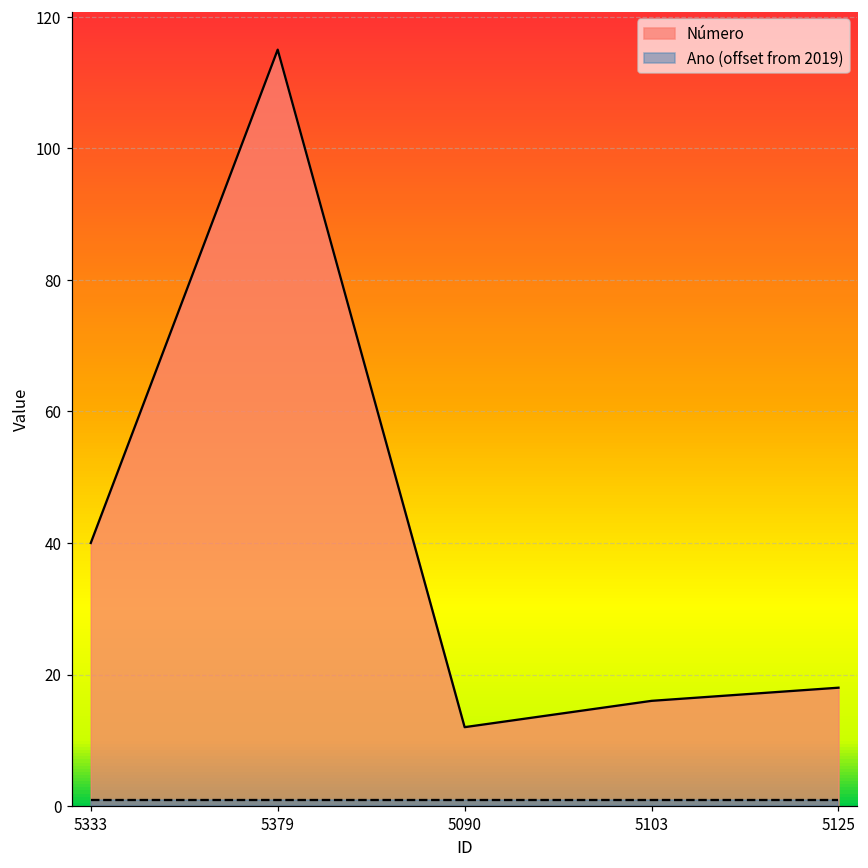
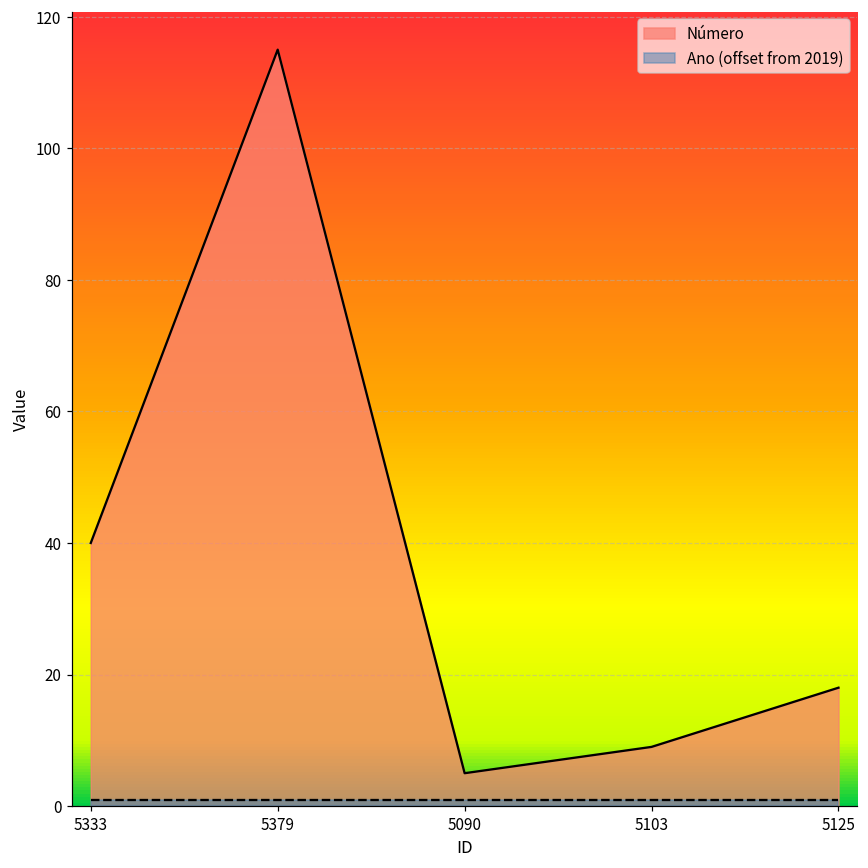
  {
    "Número": {
      "5333": 40,
      "5379": 115,
-     "5090": 12,
-     "5103": 16,
+     "5090": 5,
+     "5103": 9,
      "5125": 18
    },
    "Ano (offset from 2019)": {
      "5333": 1,
      "5379": 1,
      "5090": 1,
      "5103": 1,
      "5125": 1
    }
  }
